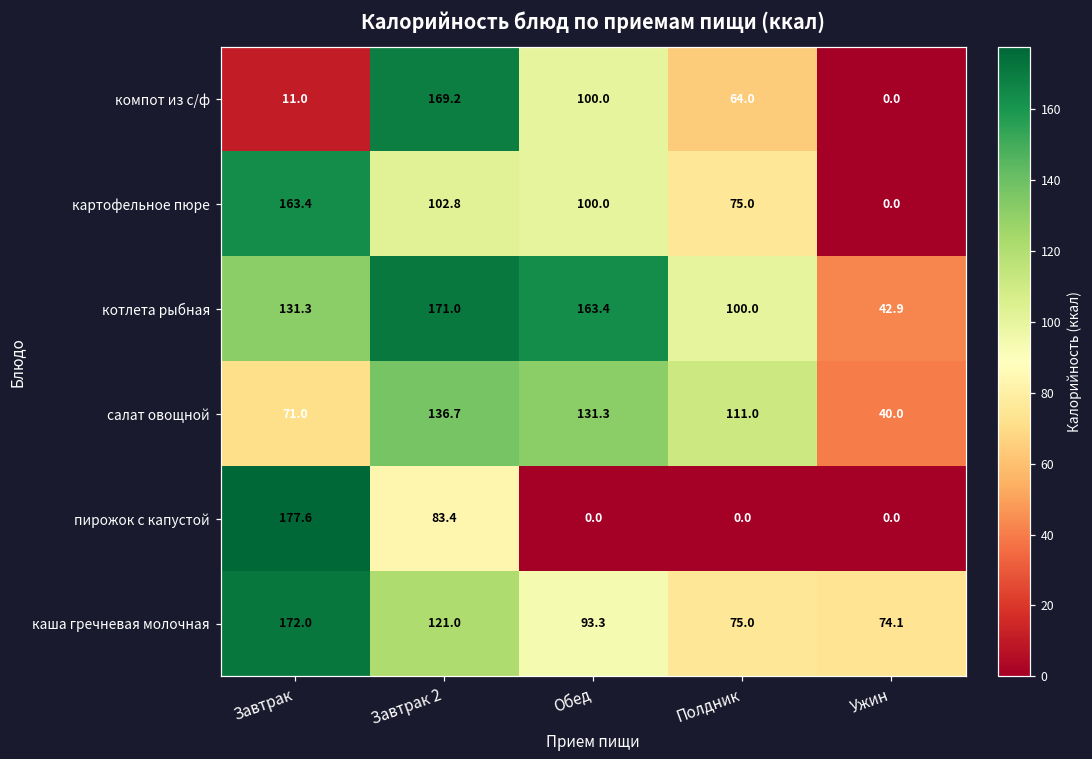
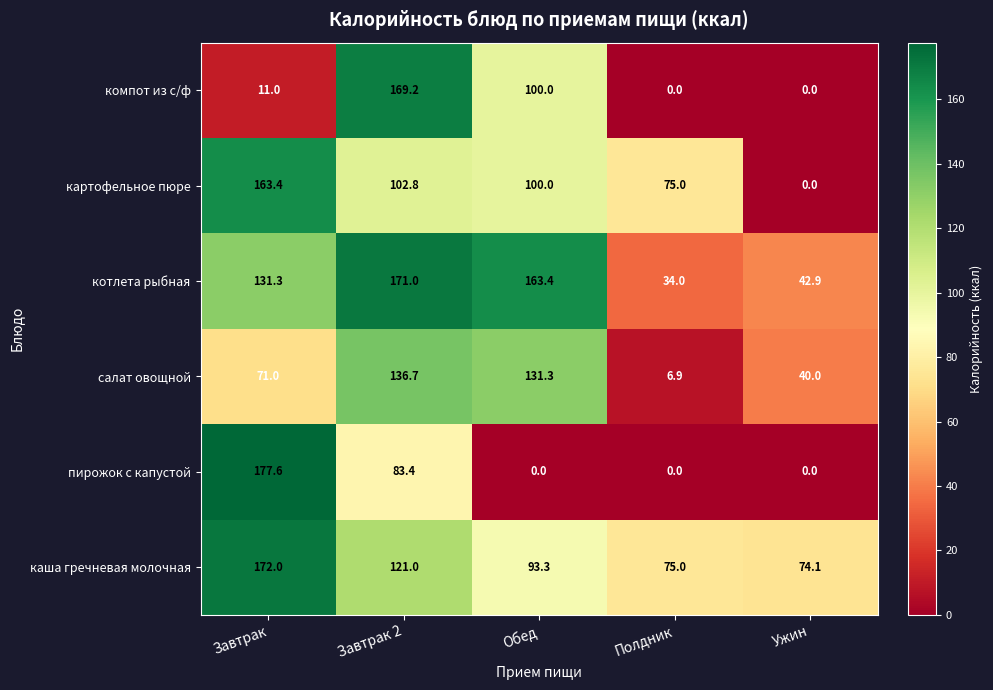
  {
    "компот из с/ф": {
      "Завтрак": 11.0,
      "Завтрак 2": 169.2,
      "Обед": 100.0,
-     "Полдник": 64.0,
+     "Полдник": 0.0,
      "Ужин": 0.0
    },
    "картофельное пюре": {
      "Завтрак": 163.4,
      "Завтрак 2": 102.8,
      "Обед": 100.0,
      "Полдник": 75.0,
      "Ужин": 0.0
    },
    "котлета рыбная": {
      "Завтрак": 131.3,
      "Завтрак 2": 171.0,
      "Обед": 163.4,
-     "Полдник": 100.0,
+     "Полдник": 34.0,
      "Ужин": 42.9
    },
    "салат овощной": {
      "Завтрак": 71.0,
      "Завтрак 2": 136.7,
      "Обед": 131.3,
-     "Полдник": 111.0,
+     "Полдник": 6.9,
      "Ужин": 40.0
    },
    "пирожок с капустой": {
      "Завтрак": 177.6,
      "Завтрак 2": 83.4,
      "Обед": 0.0,
      "Полдник": 0.0,
      "Ужин": 0.0
    },
    "каша гречневая молочная": {
      "Завтрак": 172.0,
      "Завтрак 2": 121.0,
      "Обед": 93.3,
      "Полдник": 75.0,
      "Ужин": 74.1
    }
  }
